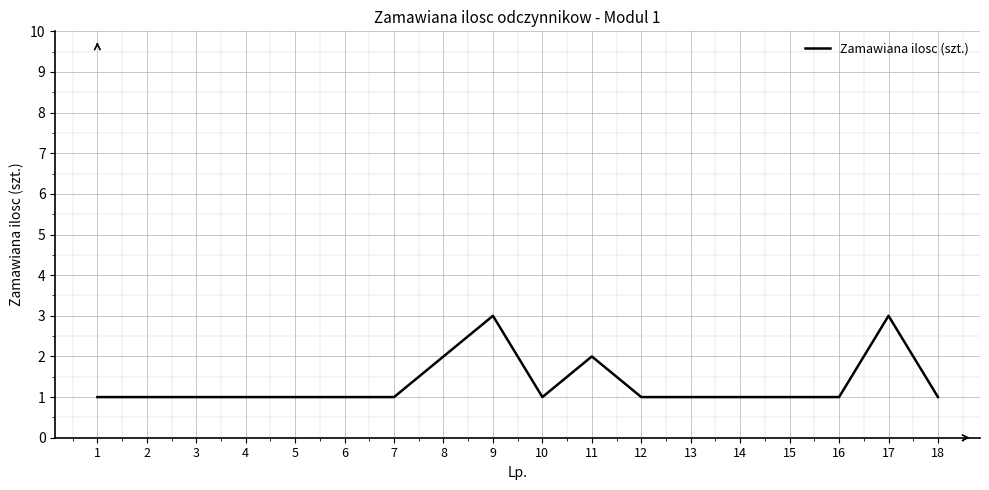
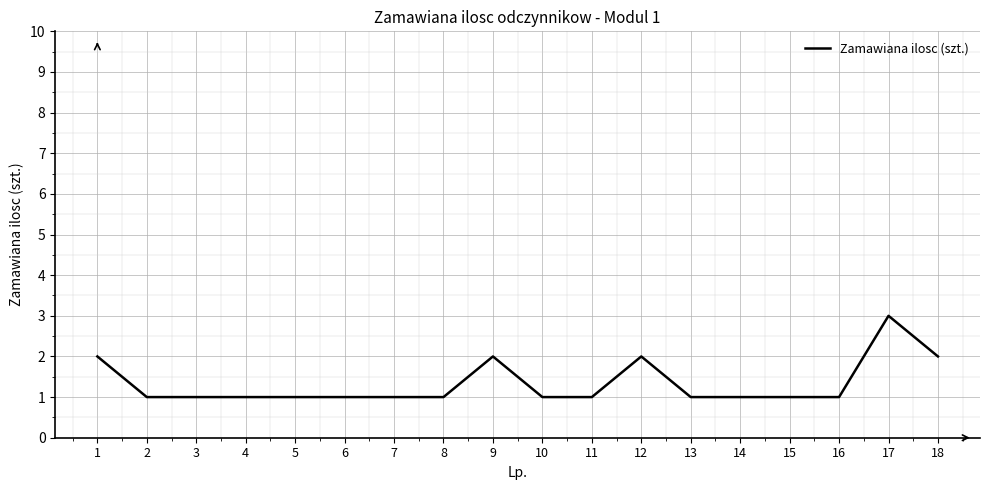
  {
-   "1": 1,
+   "1": 2,
    "2": 1,
    "3": 1,
    "4": 1,
    "5": 1,
    "6": 1,
    "7": 1,
-   "8": 2,
-   "9": 3,
+   "8": 1,
+   "9": 2,
    "10": 1,
-   "11": 2,
-   "12": 1,
+   "11": 1,
+   "12": 2,
    "13": 1,
    "14": 1,
    "15": 1,
    "16": 1,
    "17": 3,
-   "18": 1
+   "18": 2
  }
